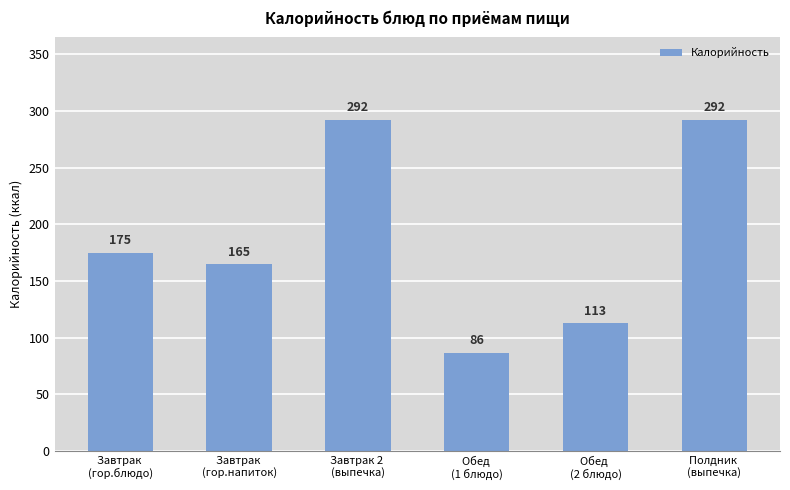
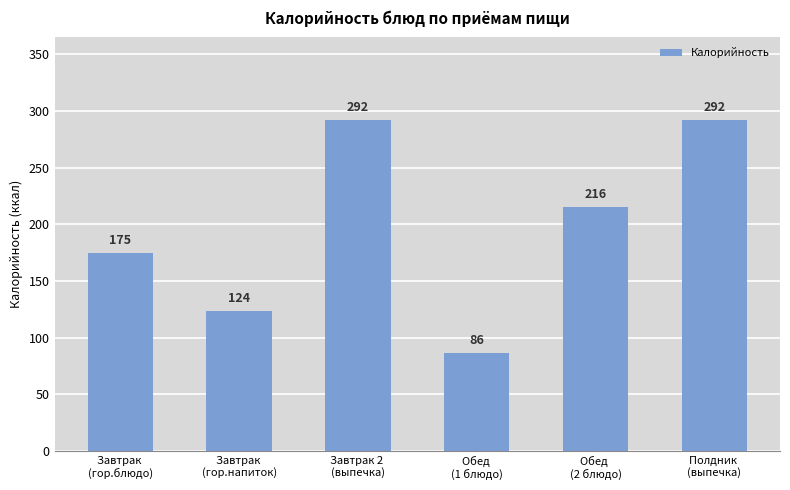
  {
    "Завтрак (гор.блюдо)": 175,
-   "Завтрак (гор.напиток)": 165,
+   "Завтрак (гор.напиток)": 124,
    "Завтрак 2 (выпечка)": 292,
    "Обед (1 блюдо)": 86,
-   "Обед (2 блюдо)": 113,
+   "Обед (2 блюдо)": 216,
    "Полдник (выпечка)": 292
  }
